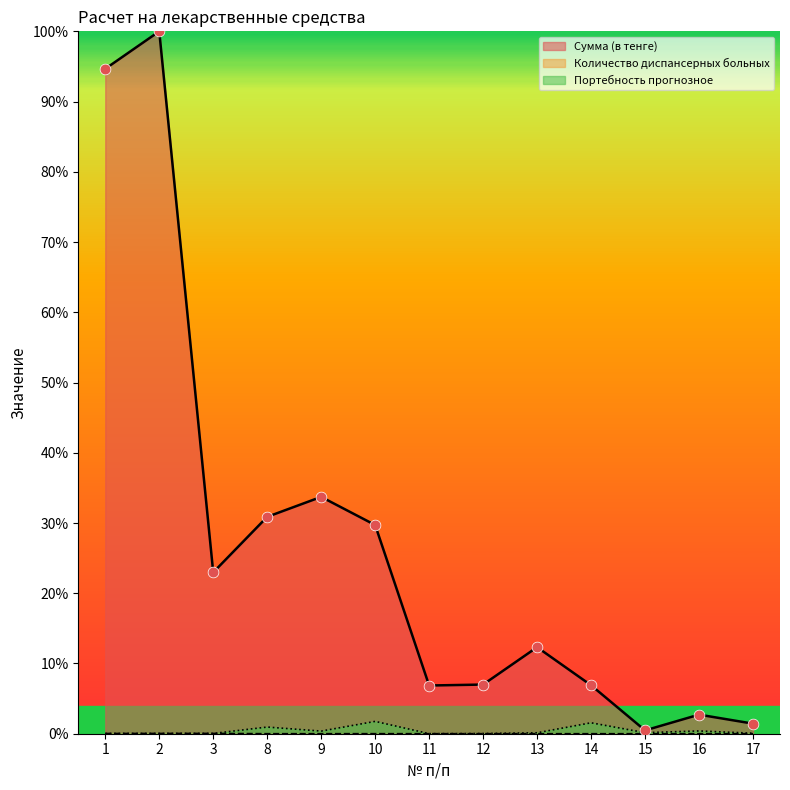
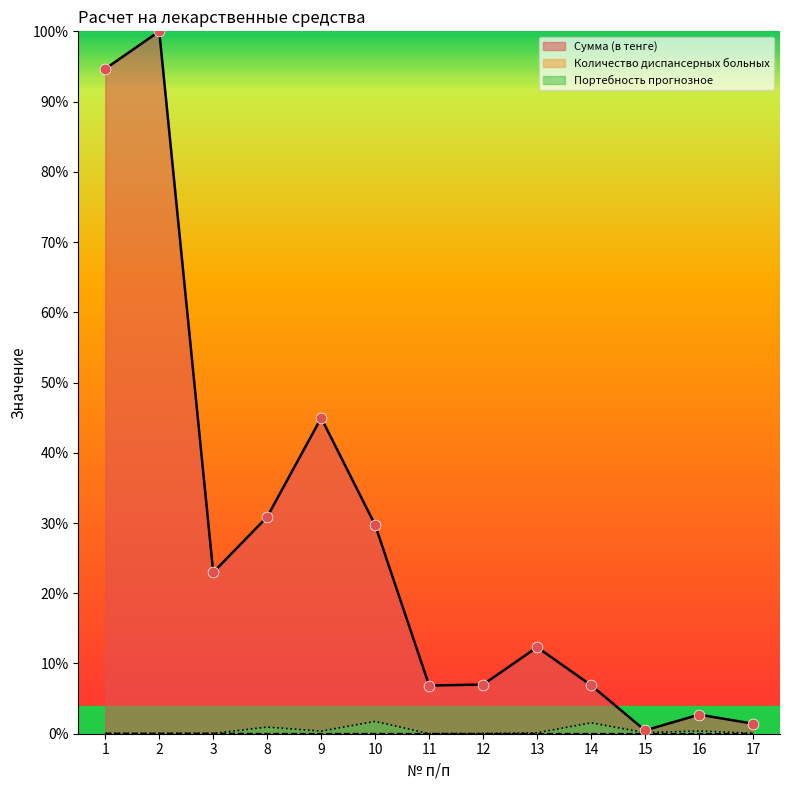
  {
    "Сумма (в тенге)": {
      "1": "95%",
      "2": "100%",
      "3": "23%",
      "8": "31%",
-     "9": "34%",
+     "9": "45%",
      "10": "30%",
      "11": "7%",
      "12": "7%",
      "13": "12%",
      "14": "7%"
    }
  }
